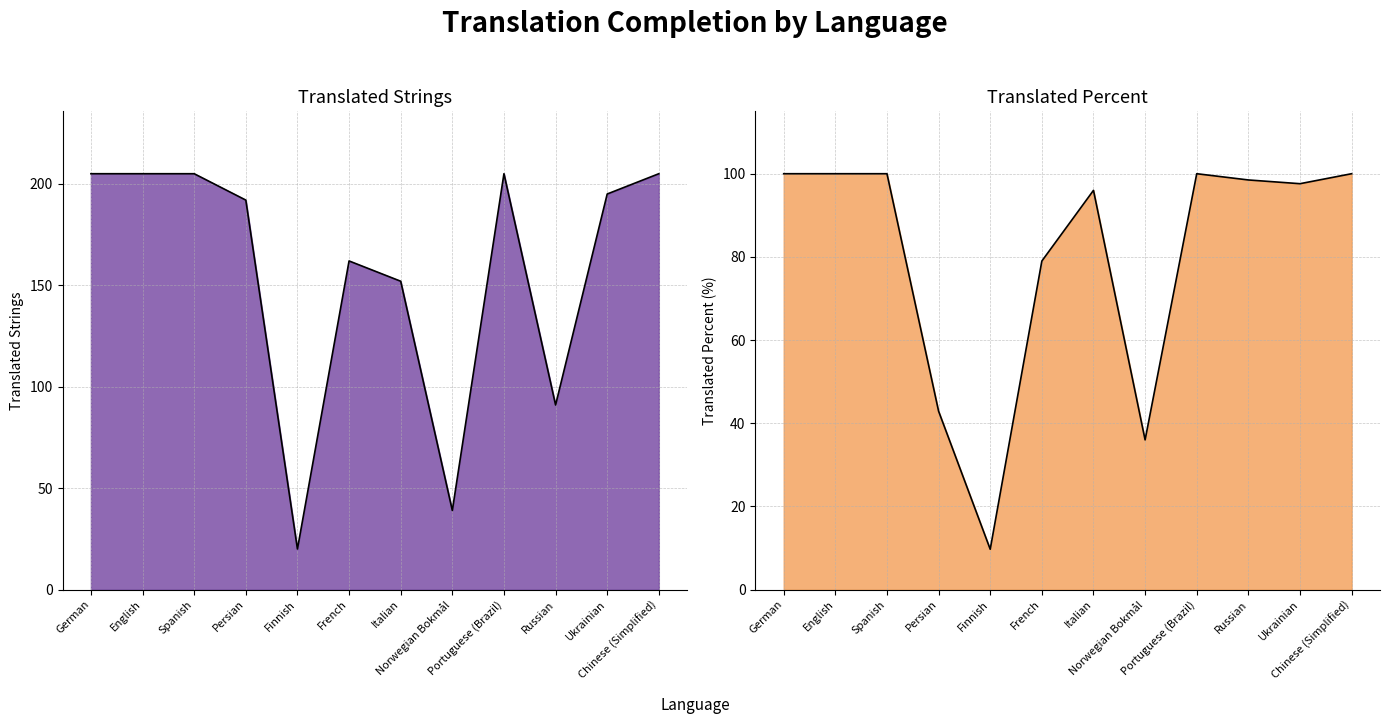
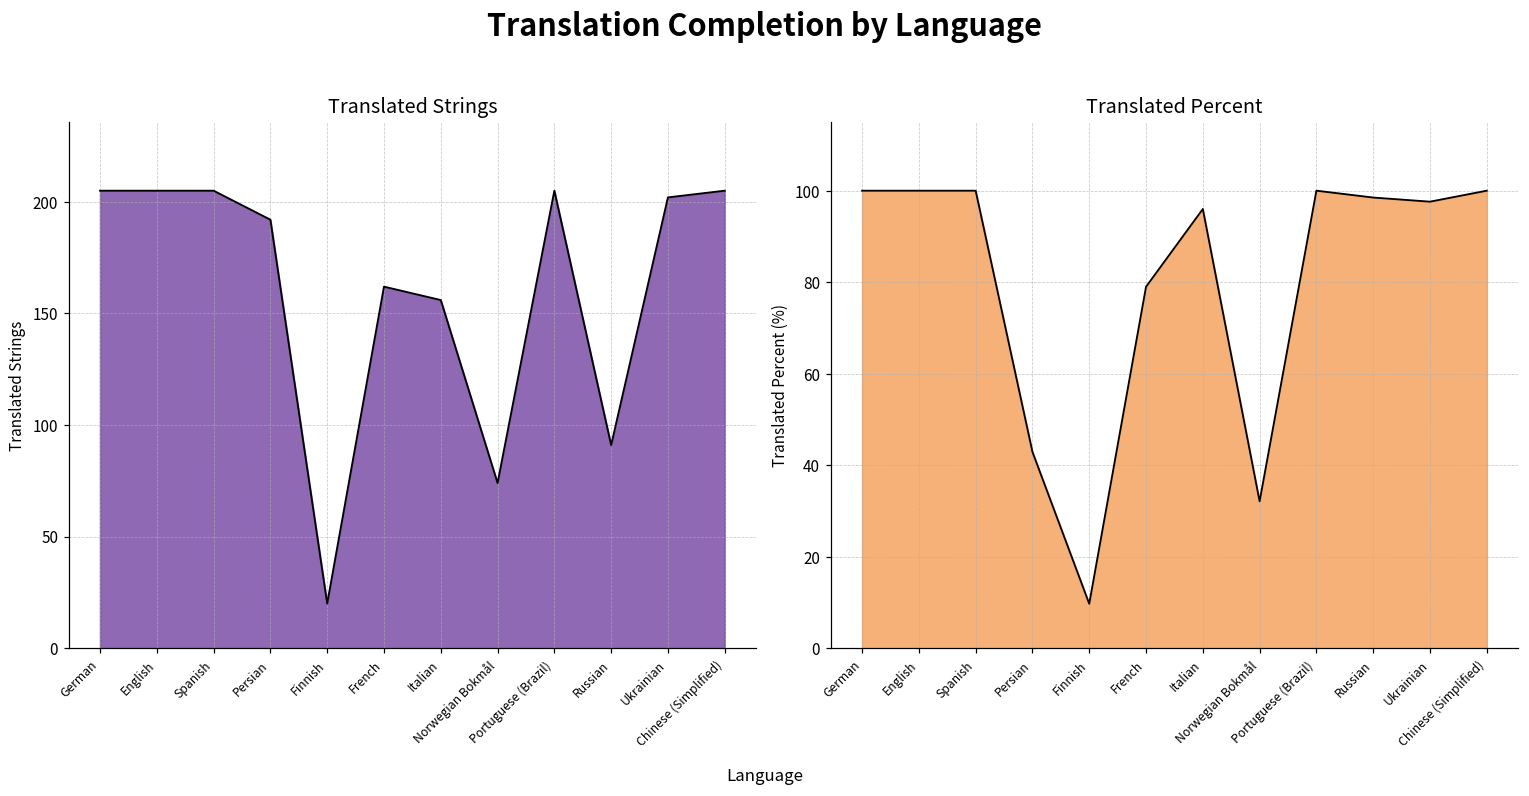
  {
    "Translated Strings": {
      "German": 205,
      "English": 205,
      "Spanish": 205,
      "Persian": 192,
      "Finnish": 20,
      "French": 162,
-     "Italian": 152,
-     "Norwegian Bokmål": 39,
+     "Italian": 156,
+     "Norwegian Bokmål": 74,
      "Portuguese (Brazil)": 205,
      "Russian": 91,
-     "Ukrainian": 195,
+     "Ukrainian": 202,
      "Chinese (Simplified)": 205
    },
    "Translated Percent": {
      "German": 100,
      "English": 100,
      "Spanish": 100,
      "Persian": 43,
      "Finnish": 10,
      "French": 79,
      "Italian": 96,
-     "Norwegian Bokmål": 36,
+     "Norwegian Bokmål": 32,
      "Portuguese (Brazil)": 100,
      "Russian": 99,
      "Ukrainian": 98,
      "Chinese (Simplified)": 100
    }
  }
